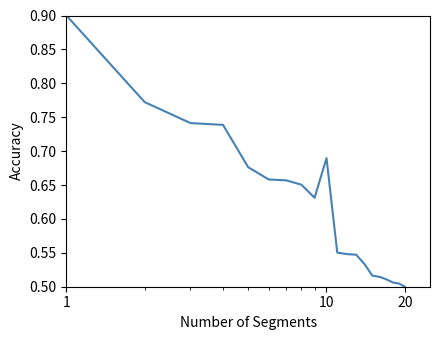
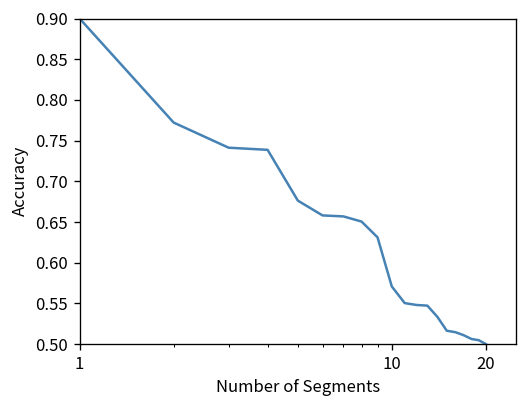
  {
    "1": 0.90,
-   "10": 0.69,
+   "10": 0.57,
    "20": 0.50
  }
